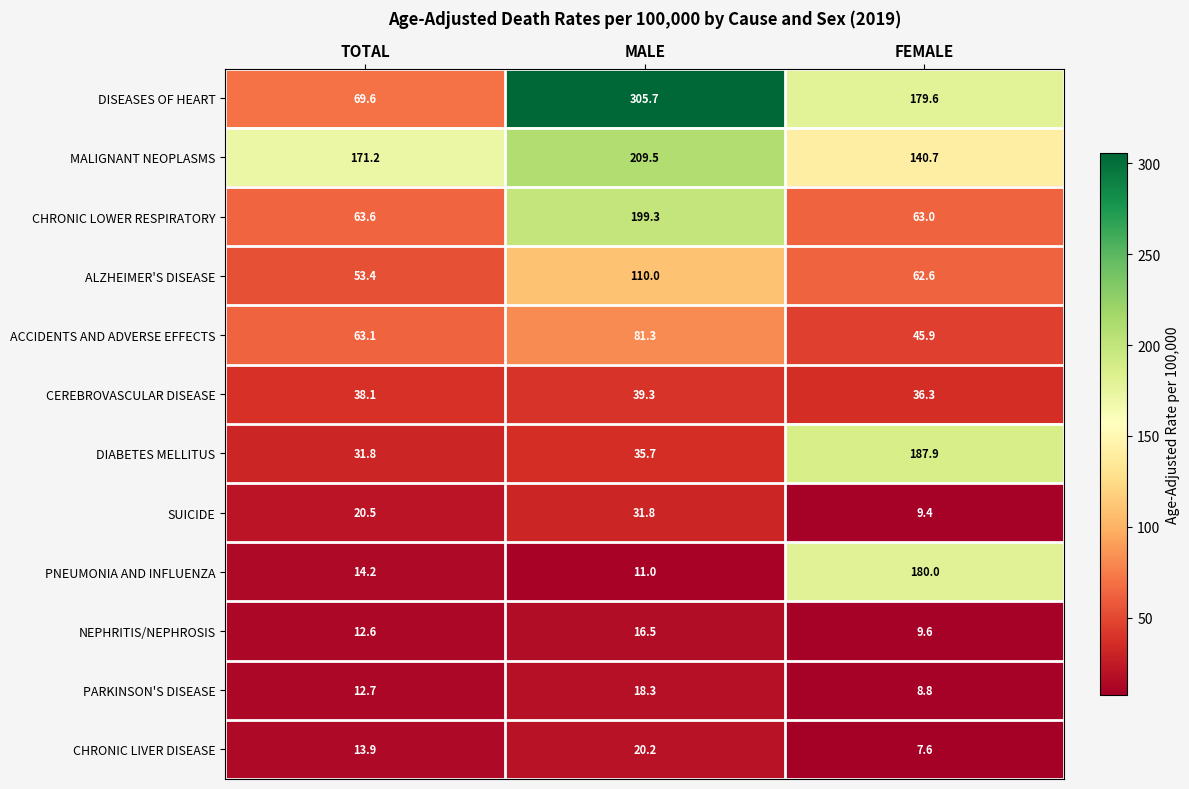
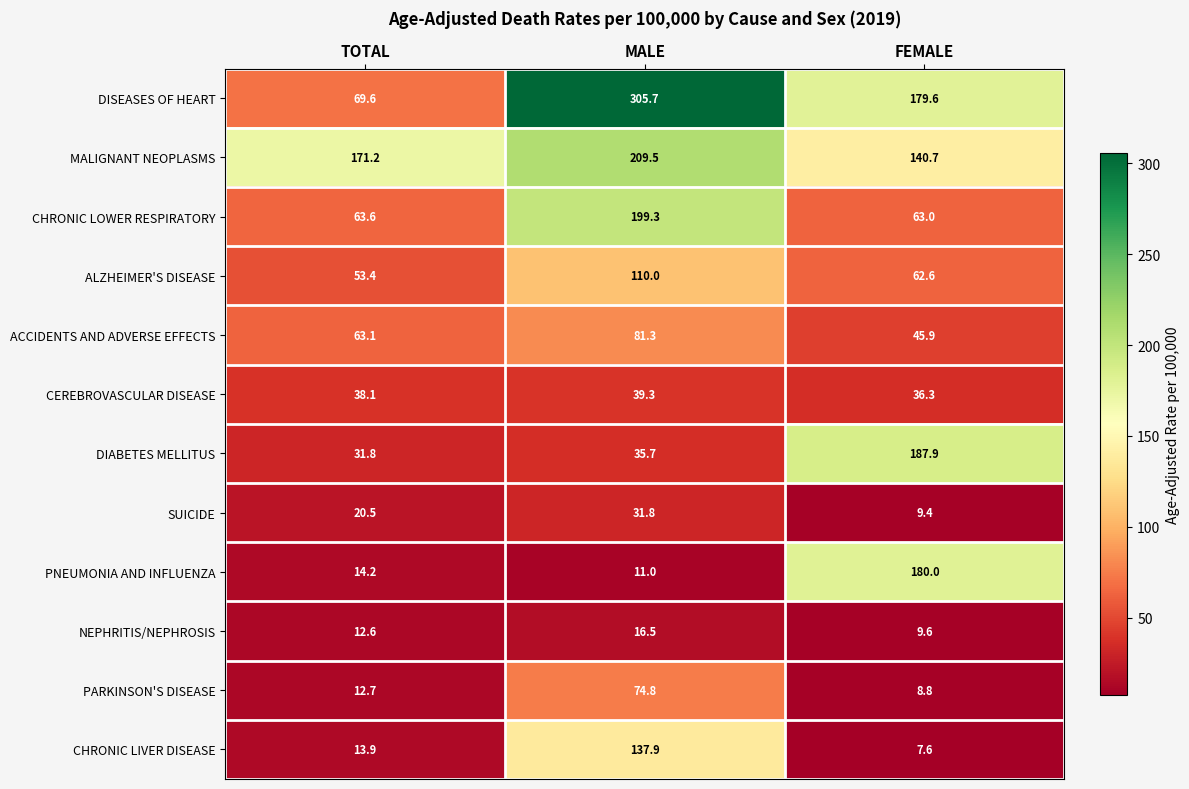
  {
    "DISEASES OF HEART": {
      "TOTAL": 69.6,
      "MALE": 305.7,
      "FEMALE": 179.6
    },
    "MALIGNANT NEOPLASMS": {
      "TOTAL": 171.2,
      "MALE": 209.5,
      "FEMALE": 140.7
    },
    "CHRONIC LOWER RESPIRATORY": {
      "TOTAL": 63.6,
      "MALE": 199.3,
      "FEMALE": 63.0
    },
    "ALZHEIMER'S DISEASE": {
      "TOTAL": 53.4,
      "MALE": 110.0,
      "FEMALE": 62.6
    },
    "ACCIDENTS AND ADVERSE EFFECTS": {
      "TOTAL": 63.1,
      "MALE": 81.3,
      "FEMALE": 45.9
    },
    "CEREBROVASCULAR DISEASE": {
      "TOTAL": 38.1,
      "MALE": 39.3,
      "FEMALE": 36.3
    },
    "DIABETES MELLITUS": {
      "TOTAL": 31.8,
      "MALE": 35.7,
      "FEMALE": 187.9
    },
    "SUICIDE": {
      "TOTAL": 20.5,
      "MALE": 31.8,
      "FEMALE": 9.4
    },
    "PNEUMONIA AND INFLUENZA": {
      "TOTAL": 14.2,
      "MALE": 11.0,
      "FEMALE": 180.0
    },
    "NEPHRITIS/NEPHROSIS": {
      "TOTAL": 12.6,
      "MALE": 16.5,
      "FEMALE": 9.6
    },
    "PARKINSON'S DISEASE": {
      "TOTAL": 12.7,
-     "MALE": 18.3,
+     "MALE": 74.8,
      "FEMALE": 8.8
    },
    "CHRONIC LIVER DISEASE": {
      "TOTAL": 13.9,
-     "MALE": 20.2,
+     "MALE": 137.9,
      "FEMALE": 7.6
    }
  }
